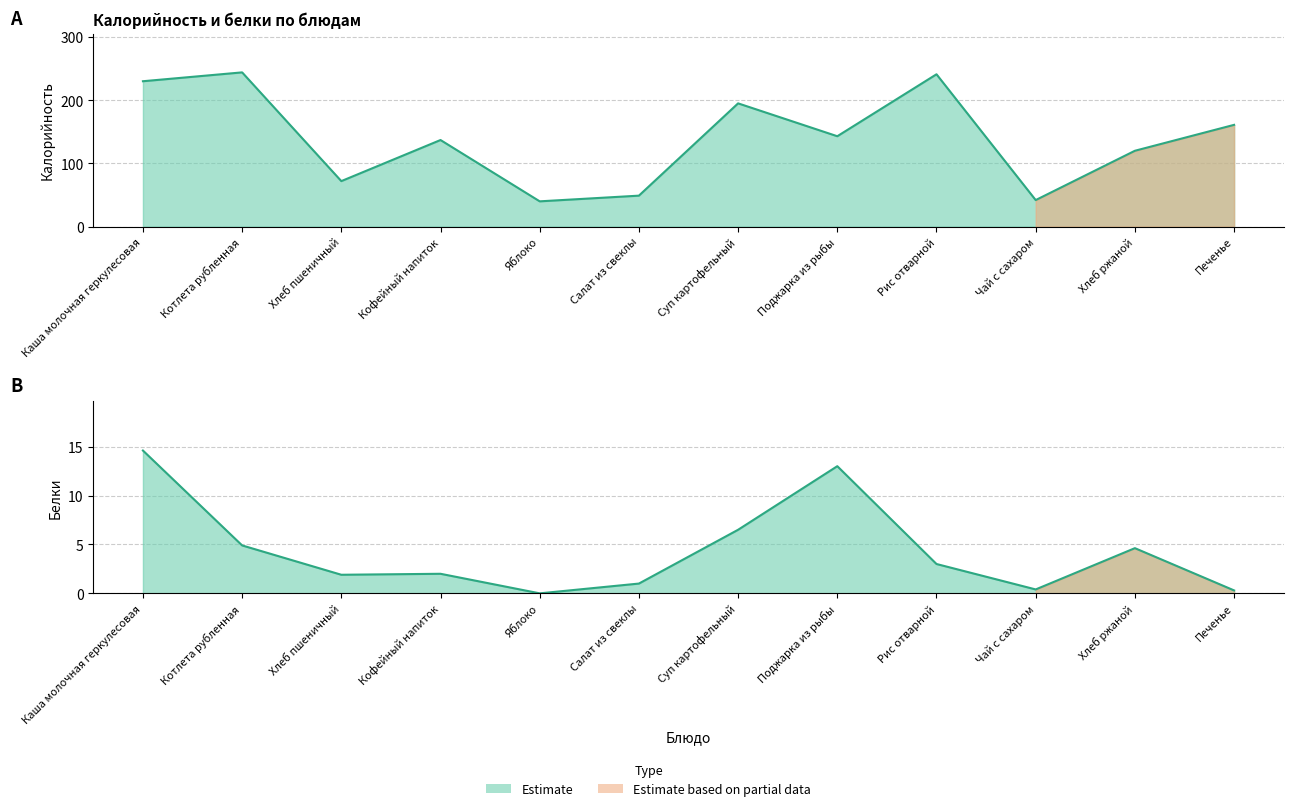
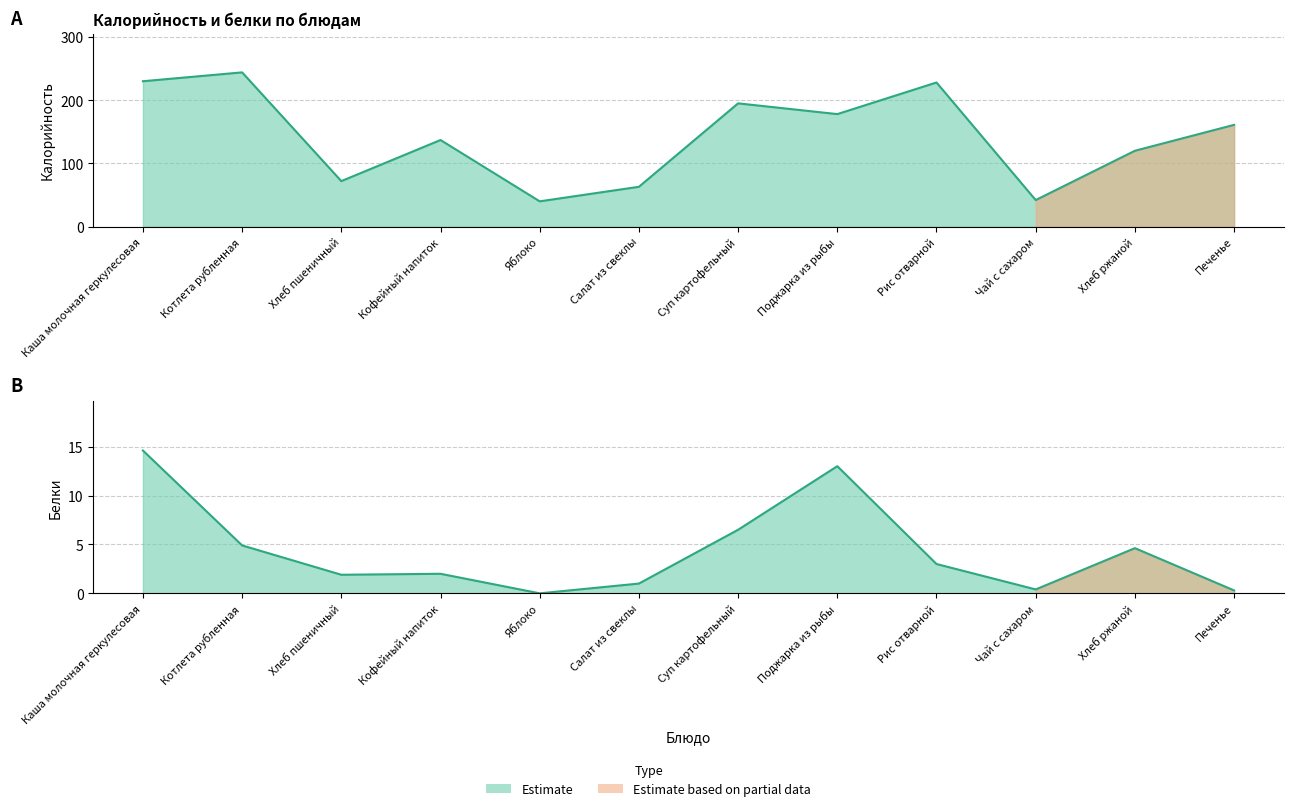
  {
    "Калорийность и белки по блюдам": {
      "Estimate": {
        "Каша молочная геркулесовая": 230,
        "Котлета рубленная": 240,
        "Хлеб пшеничный": 70,
        "Кофейный напиток": 140,
        "Яблоко": 40,
-       "Салат из свеклы": 50,
+       "Салат из свеклы": 60,
        "Суп картофельный": 200,
-       "Поджарка из рыбы": 140,
-       "Рис отварной": 240
+       "Поджарка из рыбы": 180,
+       "Рис отварной": 230
      }
    }
  }
